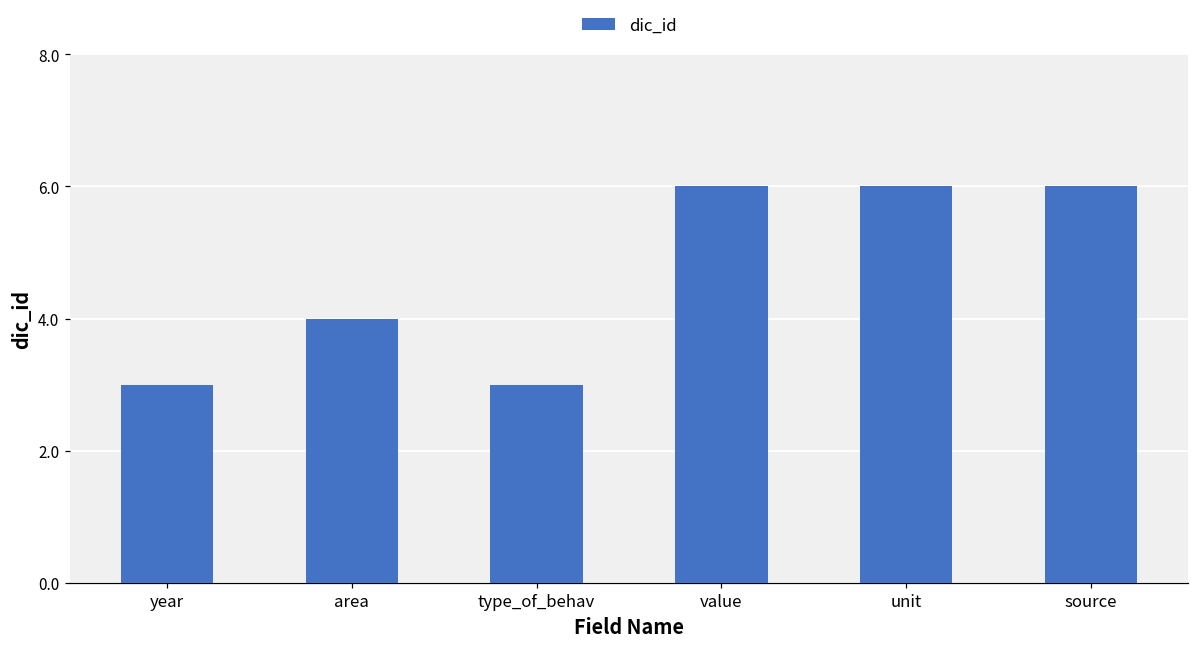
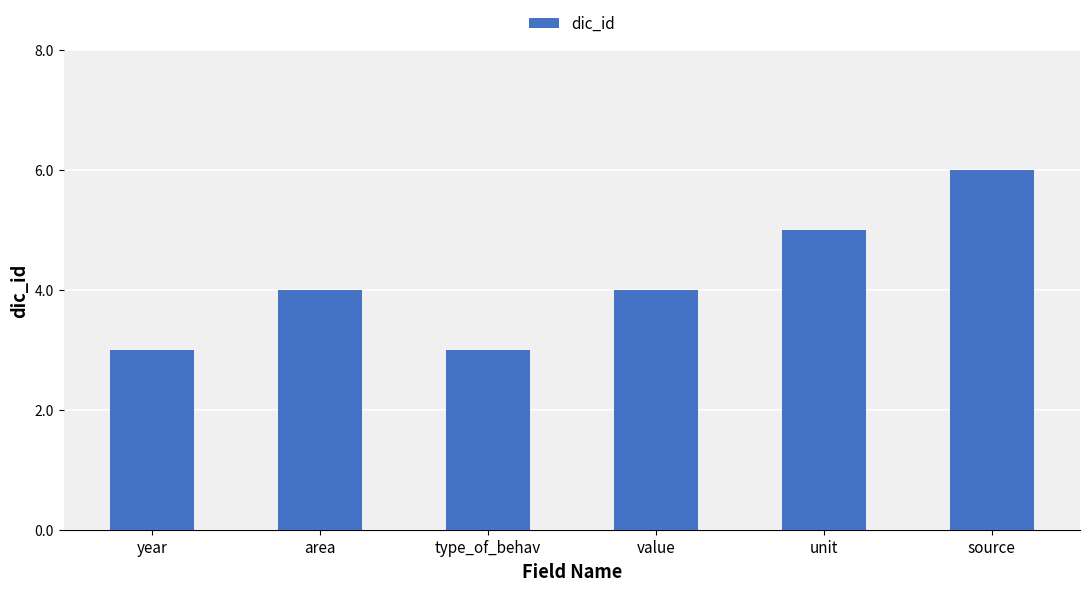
  {
    "year": 3,
    "area": 4,
    "type_of_behav": 3,
-   "value": 6,
-   "unit": 6,
+   "value": 4,
+   "unit": 5,
    "source": 6
  }
